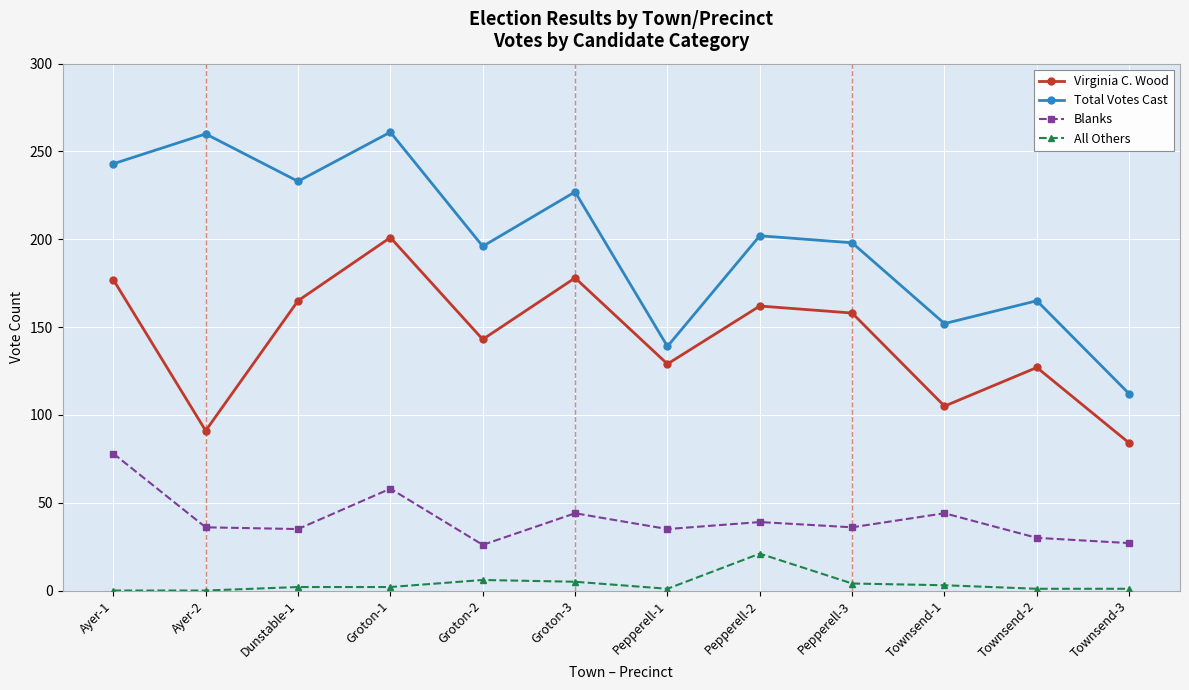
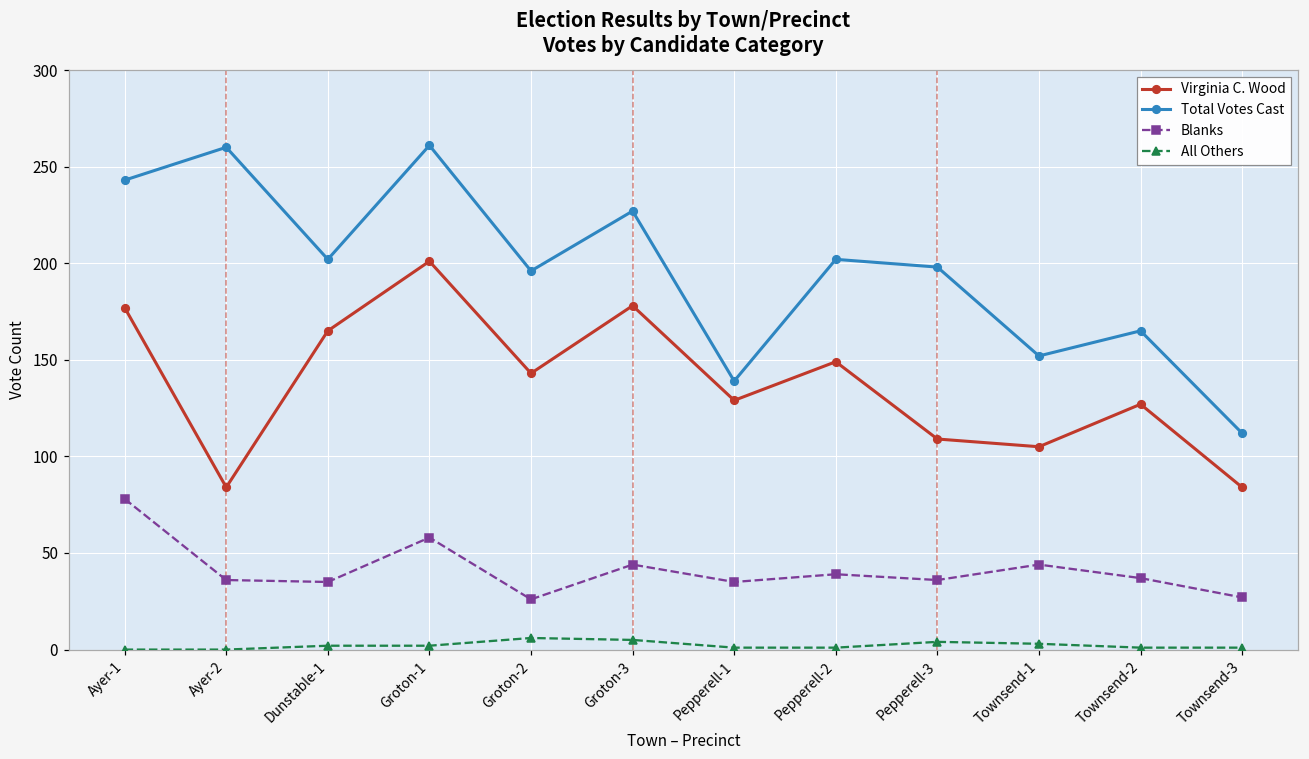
  {
    "Virginia C. Wood": {
      "Ayer-1": 177,
-     "Ayer-2": 91,
+     "Ayer-2": 84,
      "Dunstable-1": 165,
      "Groton-1": 201,
      "Groton-2": 143,
      "Groton-3": 178,
      "Pepperell-1": 129,
-     "Pepperell-2": 162,
-     "Pepperell-3": 158,
+     "Pepperell-2": 149,
+     "Pepperell-3": 109,
      "Townsend-1": 105,
      "Townsend-2": 127,
      "Townsend-3": 84
    },
    "Total Votes Cast": {
      "Ayer-1": 243,
      "Ayer-2": 260,
-     "Dunstable-1": 233,
+     "Dunstable-1": 202,
      "Groton-1": 261,
      "Groton-2": 196,
      "Groton-3": 227,
      "Pepperell-1": 139,
      "Pepperell-2": 202,
      "Pepperell-3": 198,
      "Townsend-1": 152,
      "Townsend-2": 165,
      "Townsend-3": 112
    },
    "Blanks": {
      "Ayer-1": 78,
      "Ayer-2": 36,
      "Dunstable-1": 35,
      "Groton-1": 58,
      "Groton-2": 26,
      "Groton-3": 44,
      "Pepperell-1": 35,
      "Pepperell-2": 39,
      "Pepperell-3": 36,
      "Townsend-1": 44,
-     "Townsend-2": 30,
+     "Townsend-2": 37,
      "Townsend-3": 27
    },
    "All Others": {
      "Ayer-1": 0,
      "Ayer-2": 0,
      "Dunstable-1": 2,
      "Groton-1": 2,
      "Groton-2": 6,
      "Groton-3": 5,
      "Pepperell-1": 1,
-     "Pepperell-2": 21,
+     "Pepperell-2": 1,
      "Pepperell-3": 4,
      "Townsend-1": 3,
      "Townsend-2": 1,
      "Townsend-3": 1
    }
  }
